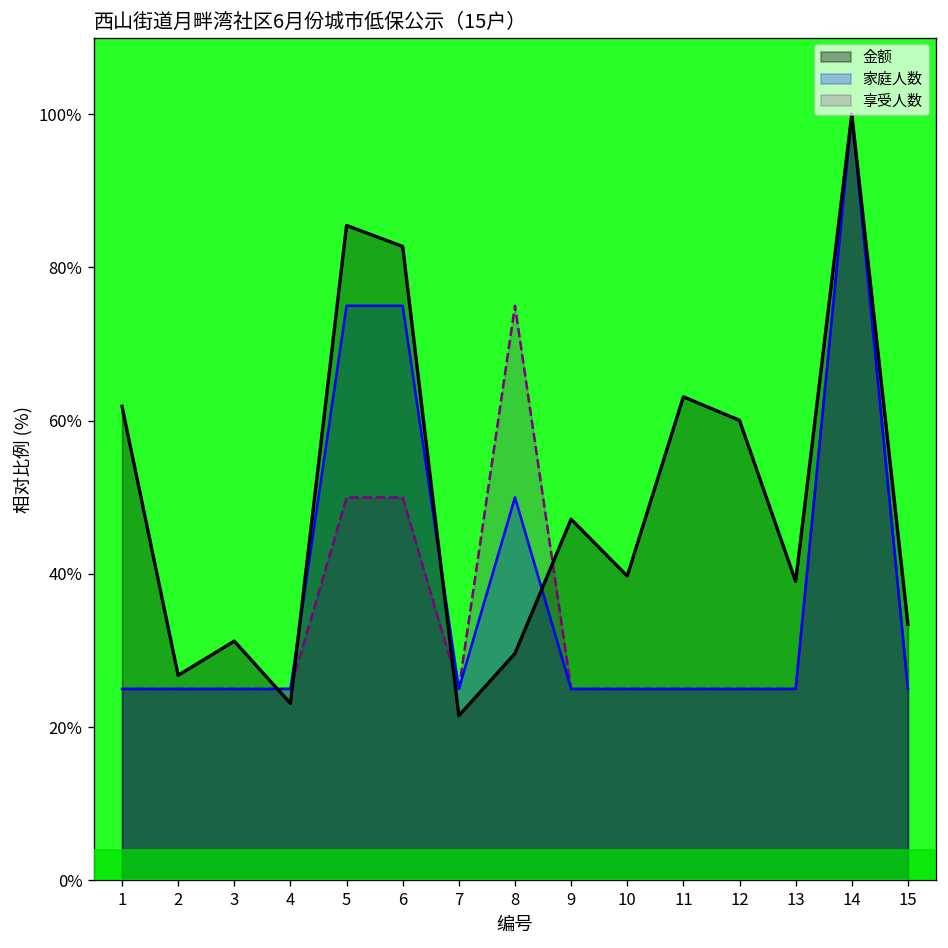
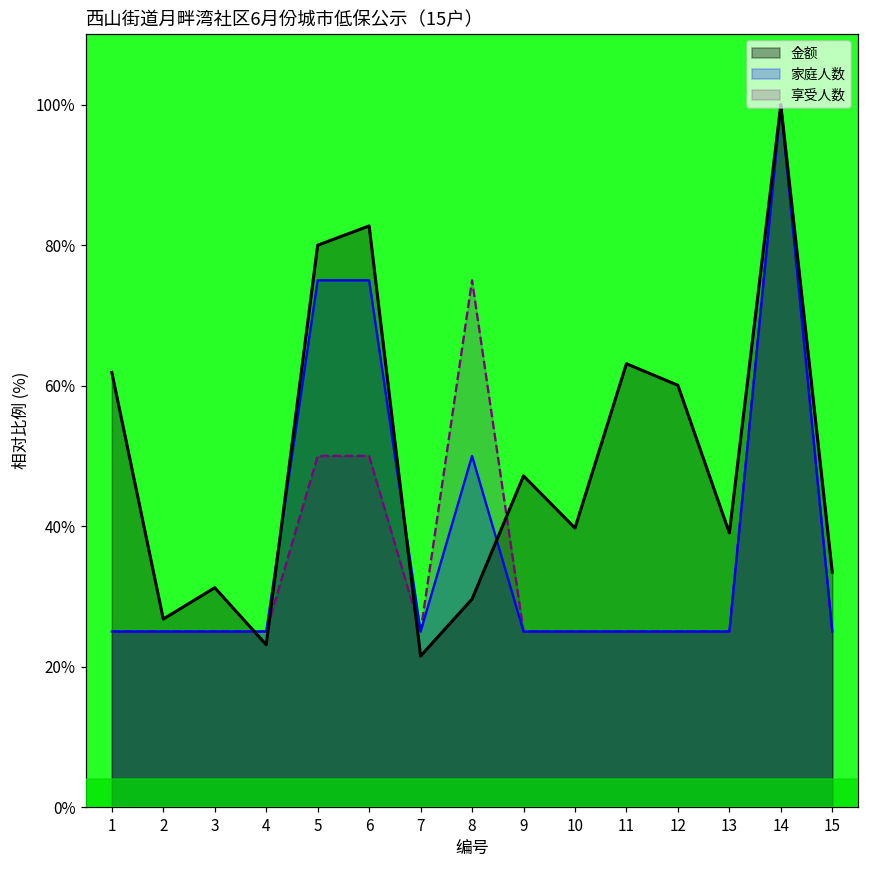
  {
    "金额": {
      "1": "62%",
      "2": "27%",
      "3": "31%",
      "4": "23%",
-     "5": "85%",
+     "5": "80%",
      "6": "83%",
      "7": "22%",
      "8": "30%",
      "9": "47%",
      "10": "40%",
      "11": "63%",
      "12": "60%",
      "13": "39%",
      "15": "33%"
    },
    "家庭人数": {
      "5": "75%",
      "6": "75%",
      "8": "50%"
    },
    "享受人数": {
      "5": "50%",
      "6": "50%",
      "8": "75%"
    }
  }
